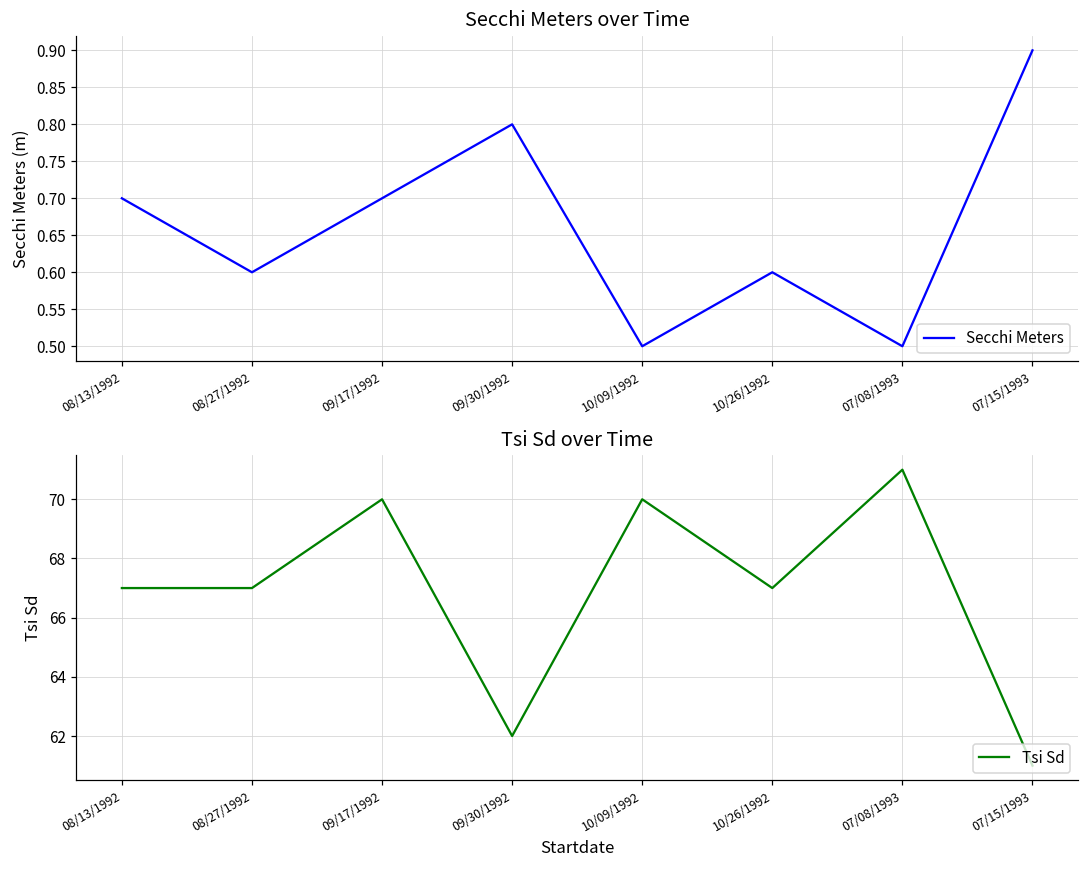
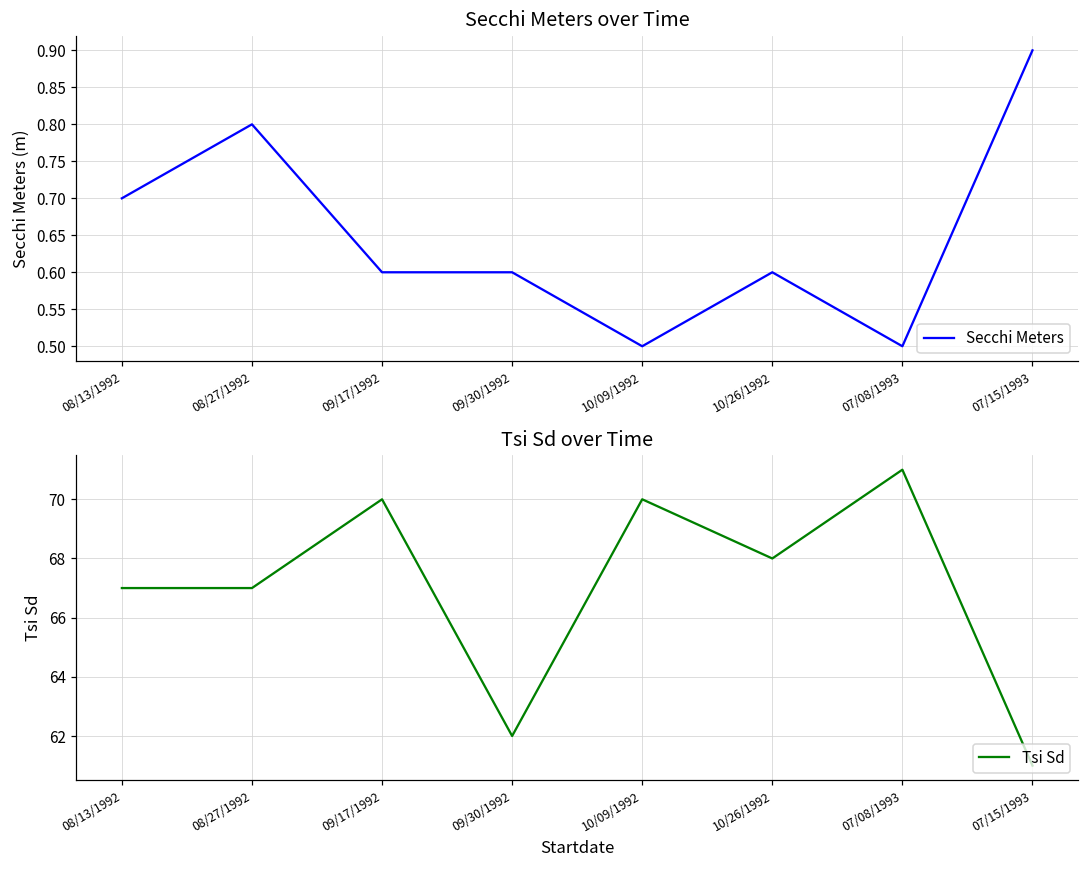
  {
    "Secchi Meters over Time": {
      "08/13/1992": 0.7,
-     "08/27/1992": 0.6,
-     "09/17/1992": 0.7,
-     "09/30/1992": 0.8,
+     "08/27/1992": 0.8,
+     "09/17/1992": 0.6,
+     "09/30/1992": 0.6,
      "10/09/1992": 0.5,
      "10/26/1992": 0.6,
      "07/08/1993": 0.5,
      "07/15/1993": 0.9
    },
    "Tsi Sd over Time": {
      "08/13/1992": 67,
      "08/27/1992": 67,
      "09/17/1992": 70,
      "09/30/1992": 62,
      "10/09/1992": 70,
-     "10/26/1992": 67,
+     "10/26/1992": 68,
      "07/08/1993": 71
    }
  }
